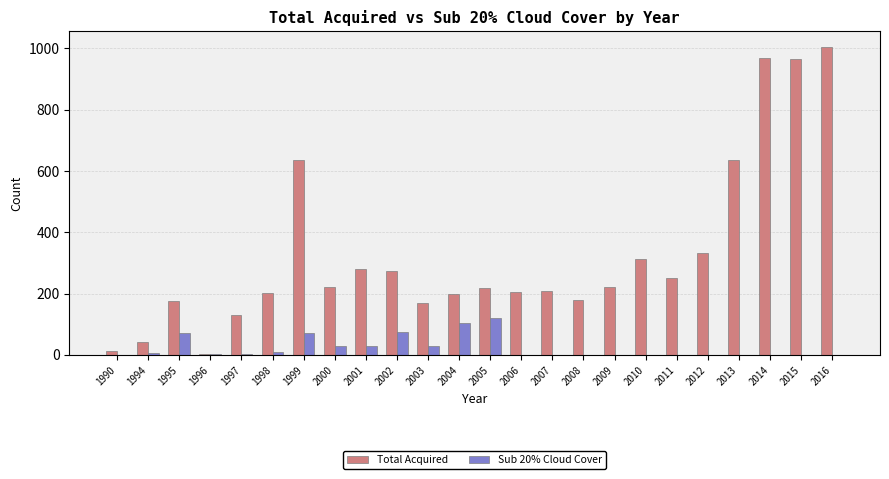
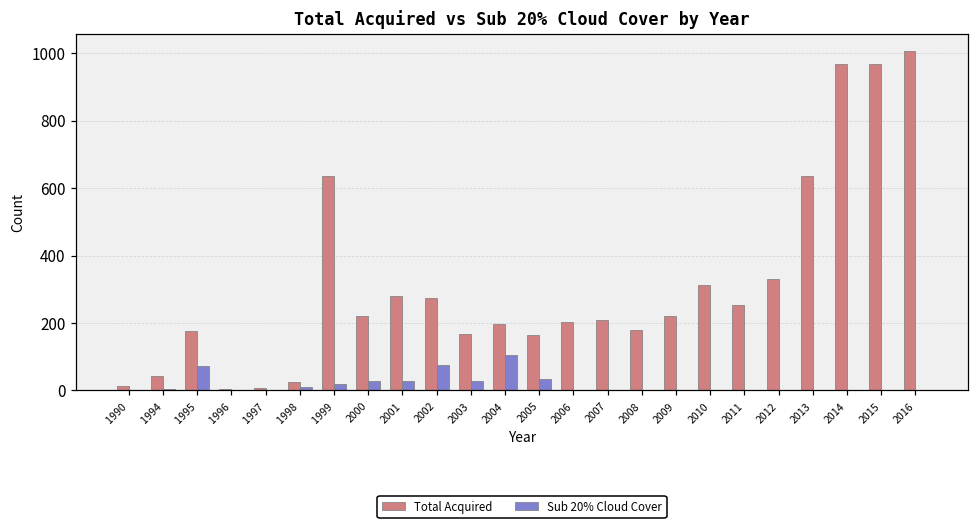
  {
    "Total Acquired": {
      "1990": 10,
      "1994": 40,
      "1995": 180,
-     "1997": 130,
-     "1998": 200,
+     "1997": 10,
+     "1998": 30,
      "1999": 640,
      "2000": 220,
      "2001": 280,
      "2002": 270,
      "2003": 170,
      "2004": 200,
-     "2005": 220,
+     "2005": 170,
      "2006": 200,
      "2007": 210,
      "2008": 180,
      "2009": 220,
      "2010": 310,
      "2011": 250,
      "2012": 330,
      "2013": 640,
      "2014": 970,
      "2015": 970,
      "2016": 1010
    },
    "Sub 20% Cloud Cover": {
      "1990": 0,
      "1995": 70,
      "1998": 10,
-     "1999": 70,
+     "1999": 20,
      "2000": 30,
      "2001": 30,
      "2002": 80,
      "2003": 30,
      "2004": 110,
-     "2005": 120,
+     "2005": 30,
      "2006": 0,
      "2007": 0,
      "2008": 0,
      "2009": 0,
      "2010": 0,
      "2011": 0,
      "2012": 0,
      "2013": 0,
      "2014": 0,
      "2015": 0,
      "2016": 0
    }
  }
